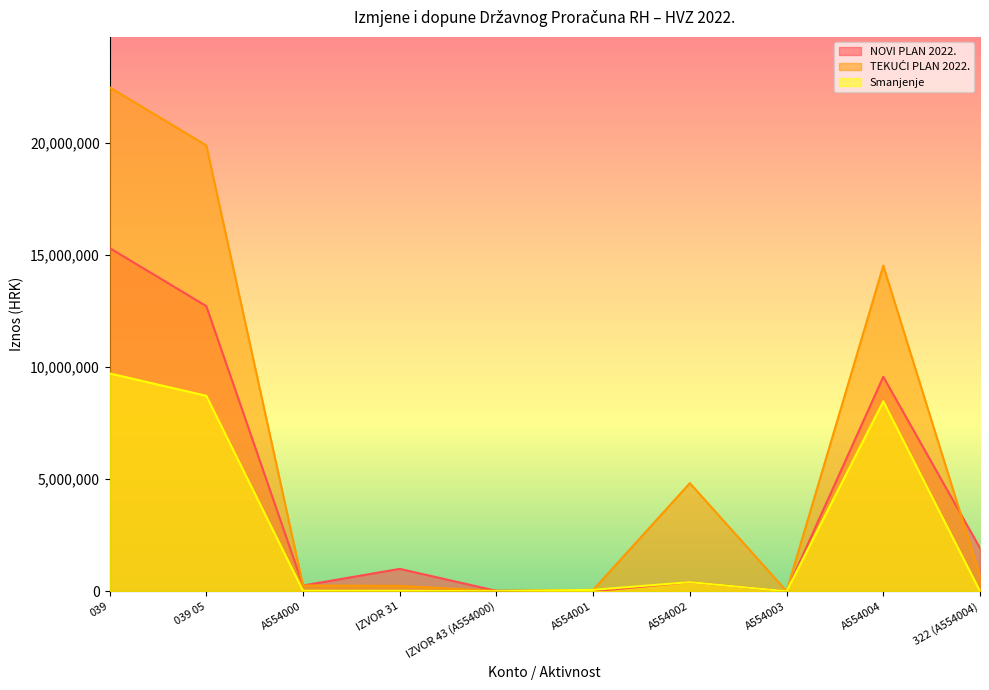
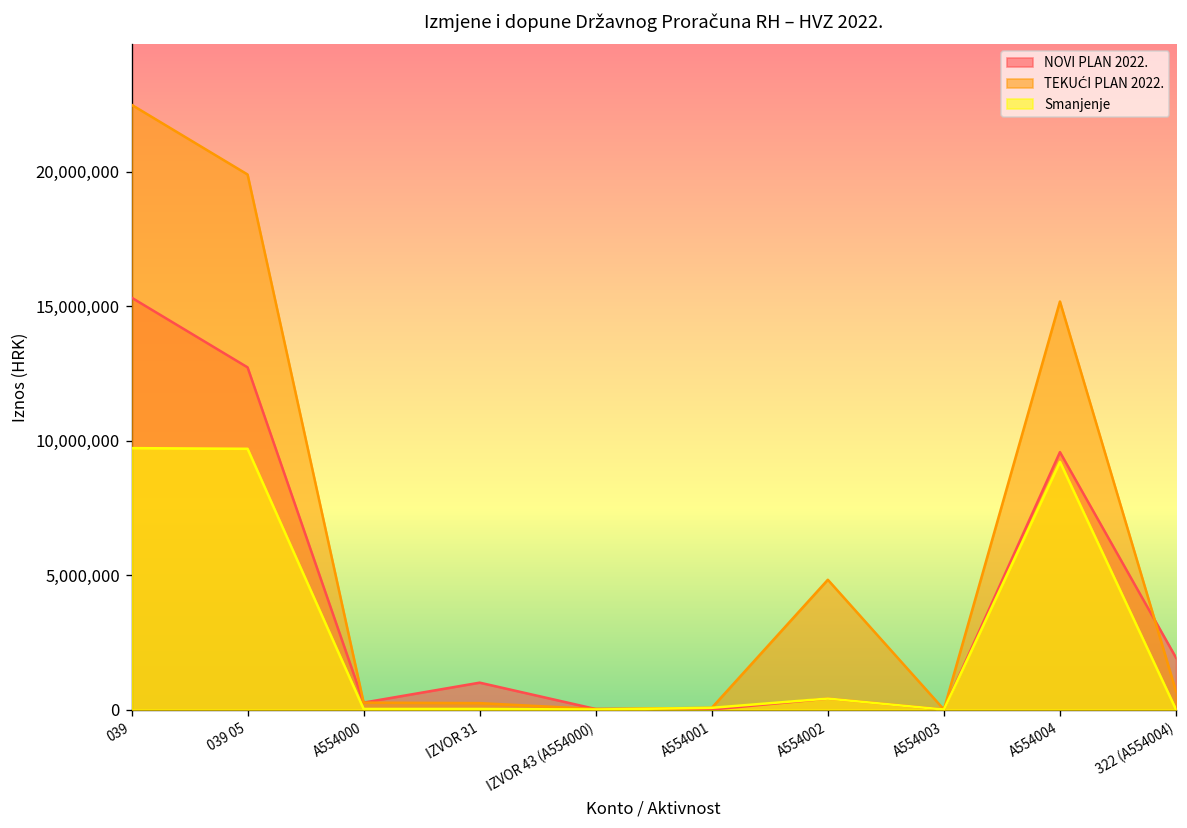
  {
    "NOVI PLAN 2022.": {
      "039": "15,300,000",
      "039 05": "12,700,000",
      "IZVOR 31": "1,000,000",
      "A554004": "9,600,000",
      "322 (A554004)": "1,900,000"
    },
    "TEKUĆI PLAN 2022.": {
      "039": "22,500,000",
      "039 05": "19,900,000",
      "IZVOR 31": "200,000",
      "A554002": "4,800,000",
-     "A554004": "14,500,000",
+     "A554004": "15,200,000",
      "322 (A554004)": "700,000"
    },
    "Smanjenje": {
      "039": "9,700,000",
-     "039 05": "8,700,000",
+     "039 05": "9,700,000",
      "A554000": "0",
      "IZVOR 31": "0",
-     "A554004": "8,500,000",
+     "A554004": "9,200,000",
      "322 (A554004)": "0"
    }
  }
